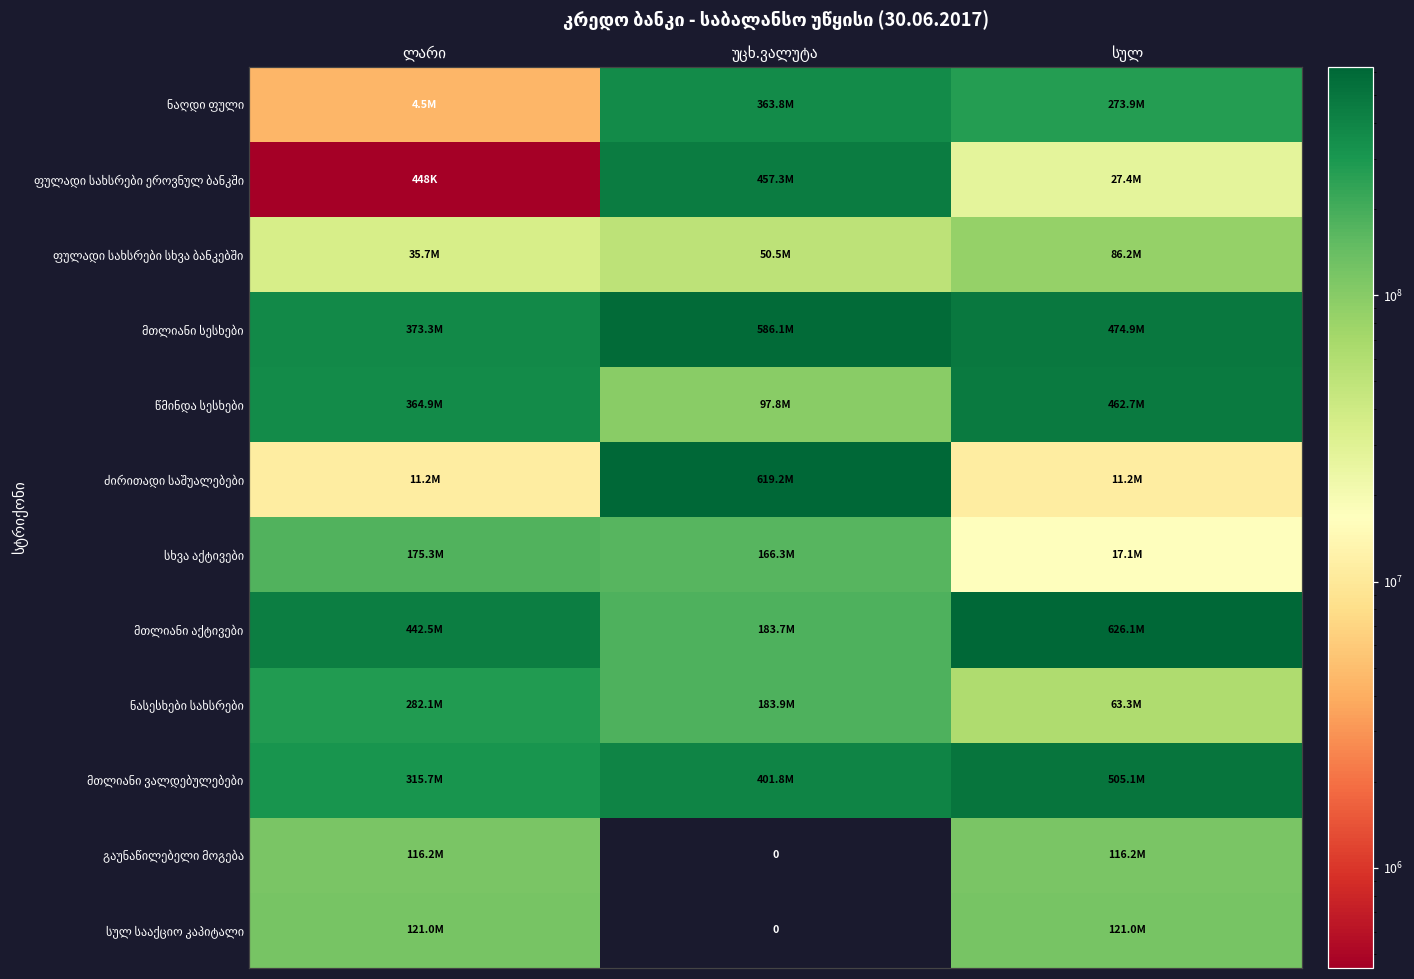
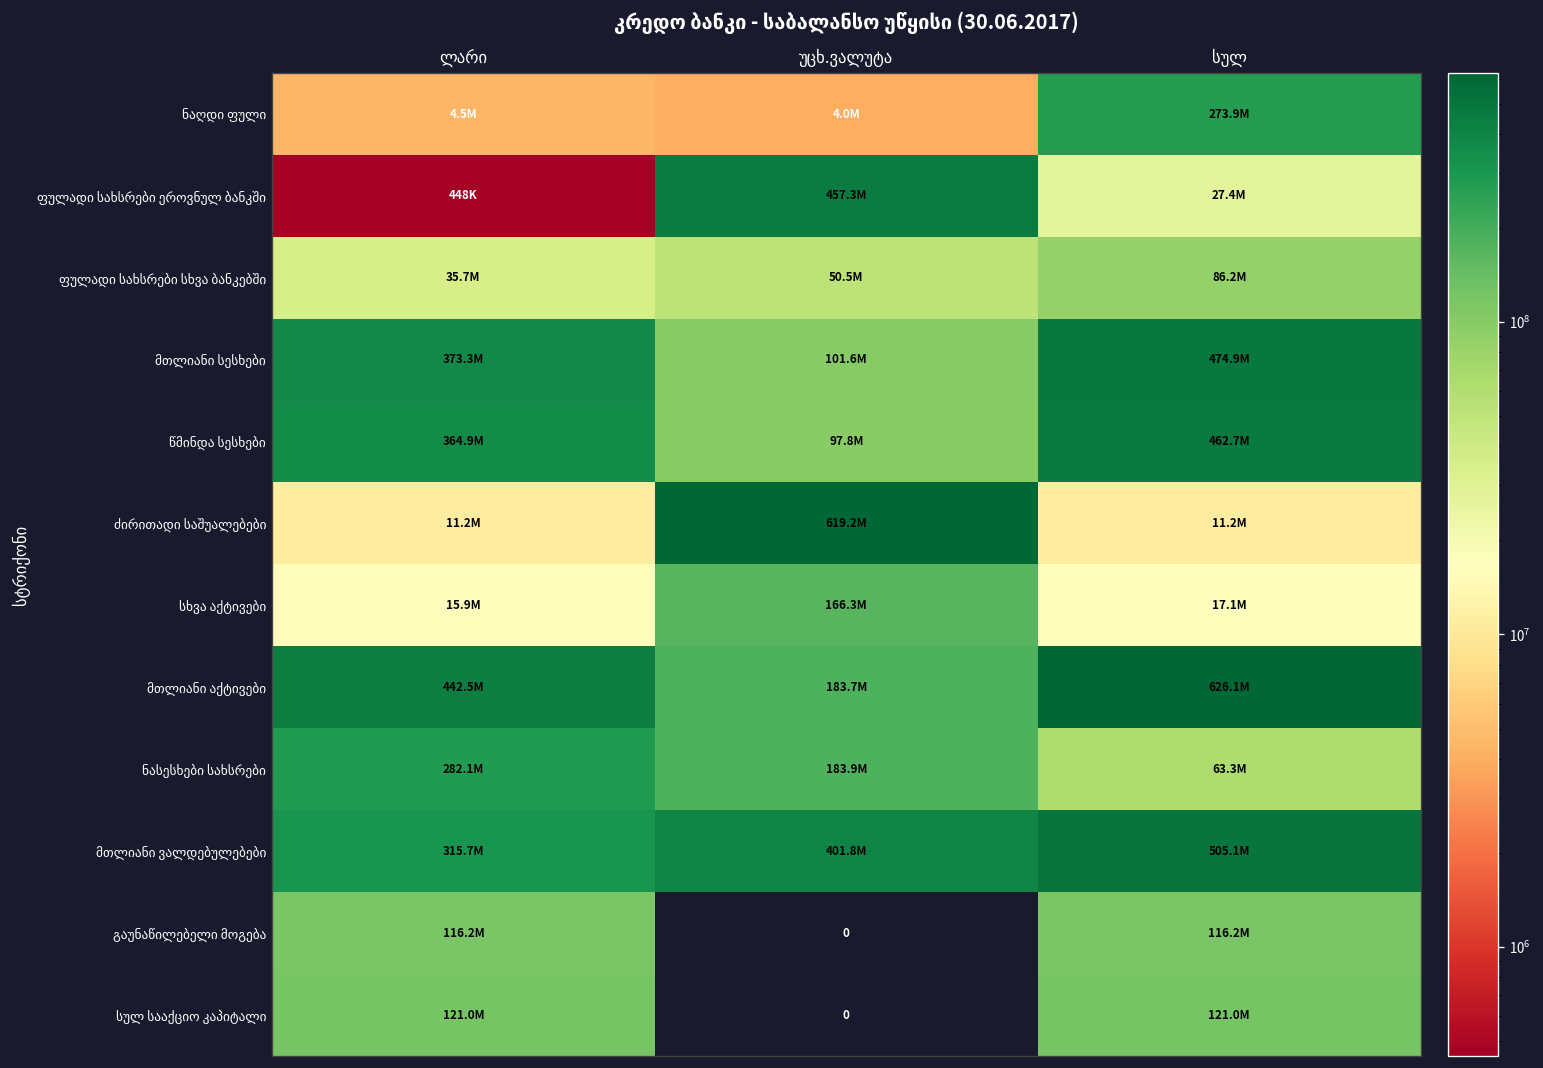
  {
    "ნაღდი ფული": {
      "ლარი": "4.5M",
-     "უცხ.ვალუტა": "363.8M",
+     "უცხ.ვალუტა": "4.0M",
      "სულ": "273.9M"
    },
    "ფულადი სახსრები ეროვნულ ბანკში": {
      "ლარი": "448K",
      "უცხ.ვალუტა": "457.3M",
      "სულ": "27.4M"
    },
    "ფულადი სახსრები სხვა ბანკებში": {
      "ლარი": "35.7M",
      "უცხ.ვალუტა": "50.5M",
      "სულ": "86.2M"
    },
    "მთლიანი სესხები": {
      "ლარი": "373.3M",
-     "უცხ.ვალუტა": "586.1M",
+     "უცხ.ვალუტა": "101.6M",
      "სულ": "474.9M"
    },
    "წმინდა სესხები": {
      "ლარი": "364.9M",
      "უცხ.ვალუტა": "97.8M",
      "სულ": "462.7M"
    },
    "ძირითადი საშუალებები": {
      "ლარი": "11.2M",
      "უცხ.ვალუტა": "619.2M",
      "სულ": "11.2M"
    },
    "სხვა აქტივები": {
-     "ლარი": "175.3M",
+     "ლარი": "15.9M",
      "უცხ.ვალუტა": "166.3M",
      "სულ": "17.1M"
    },
    "მთლიანი აქტივები": {
      "ლარი": "442.5M",
      "უცხ.ვალუტა": "183.7M",
      "სულ": "626.1M"
    },
    "ნასესხები სახსრები": {
      "ლარი": "282.1M",
      "უცხ.ვალუტა": "183.9M",
      "სულ": "63.3M"
    },
    "მთლიანი ვალდებულებები": {
      "ლარი": "315.7M",
      "უცხ.ვალუტა": "401.8M",
      "სულ": "505.1M"
    },
    "გაუნაწილებელი მოგება": {
      "ლარი": "116.2M",
      "უცხ.ვალუტა": "0",
      "სულ": "116.2M"
    },
    "სულ სააქციო კაპიტალი": {
      "ლარი": "121.0M",
      "უცხ.ვალუტა": "0",
      "სულ": "121.0M"
    }
  }
